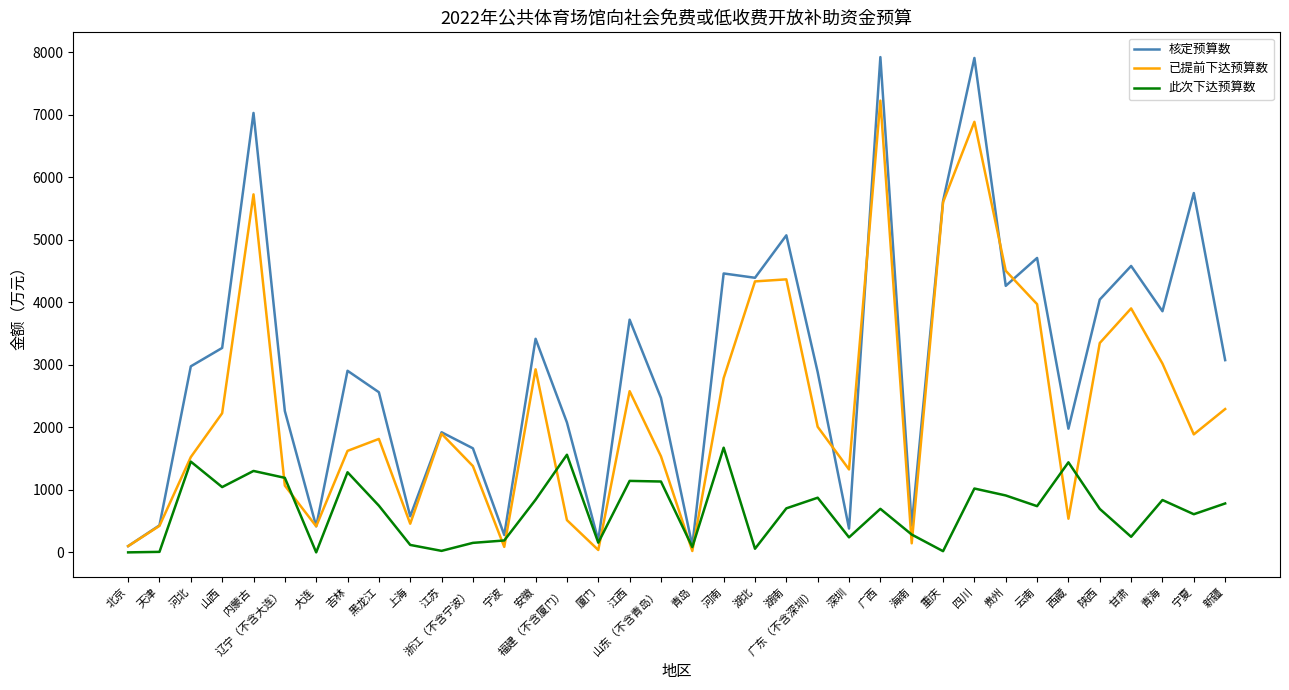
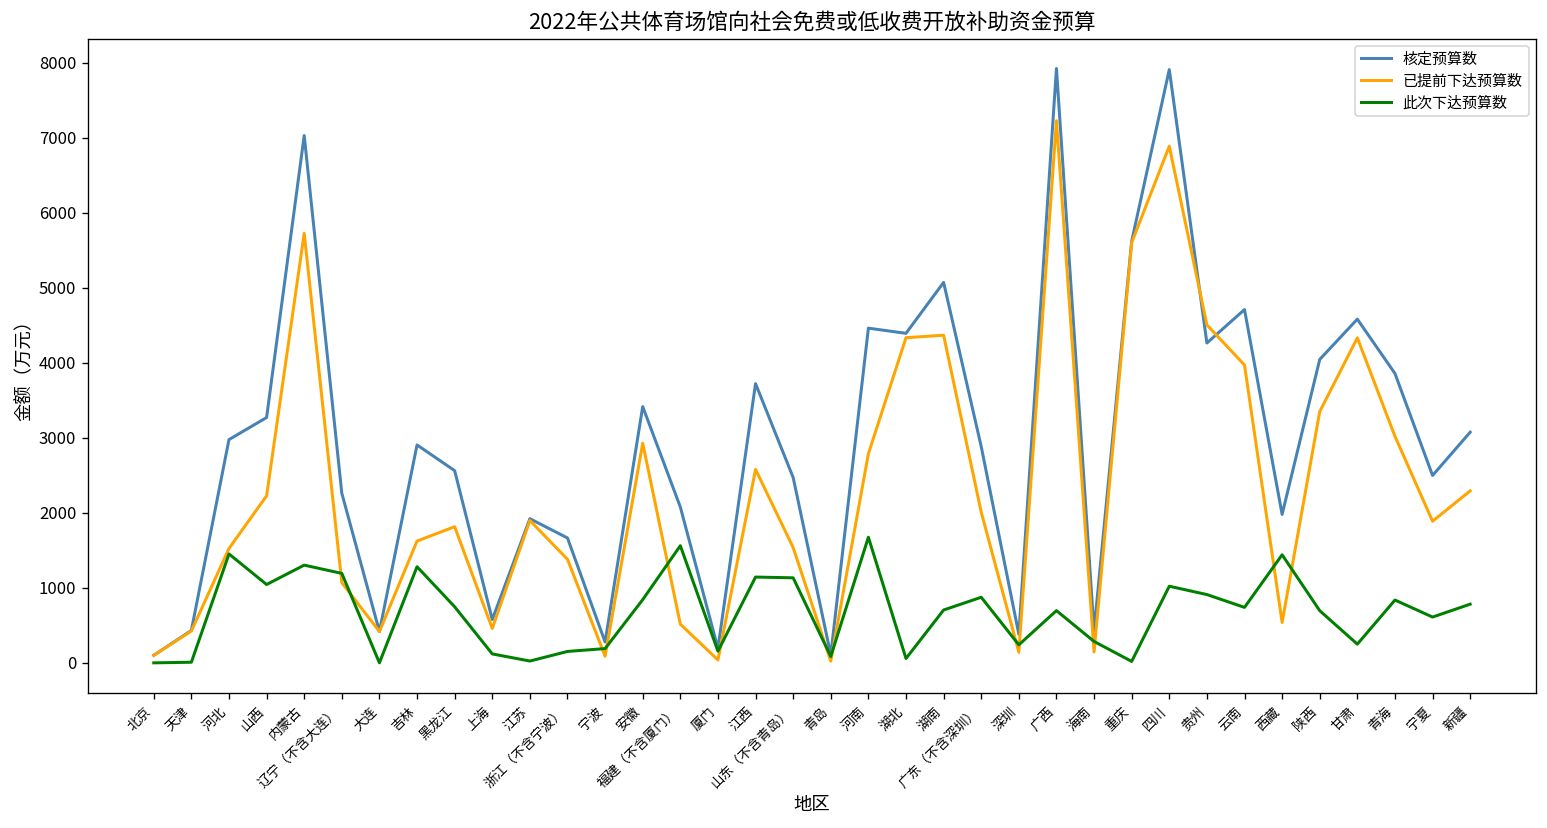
  {
    "核定预算数": {
      "河北": 3000,
      "山西": 3300,
      "内蒙古": 7000,
      "辽宁（不含大连）": 2300,
      "吉林": 2900,
      "黑龙江": 2600,
      "上海": 600,
      "浙江（不含宁波）": 1700,
      "宁波": 300,
      "安徽": 3400,
      "福建（不含厦门）": 2100,
      "江西": 3700,
      "山东（不含青岛）": 2500,
      "河南": 4500,
      "湖北": 4400,
      "湖南": 5100,
      "广东（不含深圳）": 2900,
      "深圳": 400,
      "广西": 7900,
      "海南": 400,
      "四川": 7900,
      "贵州": 4300,
      "云南": 4700,
      "西藏": 2000,
      "陕西": 4000,
      "甘肃": 4600,
      "青海": 3900,
-     "宁夏": 5700,
+     "宁夏": 2500,
      "新疆": 3100
    },
    "已提前下达预算数": {
      "河北": 1500,
      "山西": 2200,
      "内蒙古": 5700,
      "辽宁（不含大连）": 1100,
      "吉林": 1600,
      "黑龙江": 1800,
      "上海": 500,
      "浙江（不含宁波）": 1400,
      "宁波": 100,
      "安徽": 2900,
      "福建（不含厦门）": 500,
      "厦门": 0,
      "江西": 2600,
      "山东（不含青岛）": 1500,
      "青岛": 0,
      "河南": 2800,
      "湖北": 4300,
      "湖南": 4400,
      "广东（不含深圳）": 2000,
-     "深圳": 1300,
+     "深圳": 100,
      "广西": 7200,
      "海南": 100,
      "四川": 6900,
      "贵州": 4500,
      "云南": 4000,
      "西藏": 500,
      "陕西": 3300,
-     "甘肃": 3900,
+     "甘肃": 4300,
      "青海": 3000,
      "宁夏": 1900,
      "新疆": 2300
    },
    "此次下达预算数": {
      "北京": 0,
      "天津": 0,
      "河北": 1500,
      "山西": 1000,
      "内蒙古": 1300,
      "辽宁（不含大连）": 1200,
      "大连": 0,
      "吉林": 1300,
      "黑龙江": 700,
      "上海": 100,
      "江苏": 0,
      "浙江（不含宁波）": 200,
      "宁波": 200,
      "安徽": 800,
      "福建（不含厦门）": 1600,
      "江西": 1100,
      "山东（不含青岛）": 1100,
      "河南": 1700,
      "湖北": 100,
      "湖南": 700,
      "广东（不含深圳）": 900,
      "深圳": 200,
      "广西": 700,
      "海南": 300,
      "重庆": 0,
      "四川": 1000,
      "贵州": 900,
      "云南": 700,
      "西藏": 1400,
      "陕西": 700,
      "甘肃": 200,
      "青海": 800,
      "宁夏": 600,
      "新疆": 800
    }
  }
